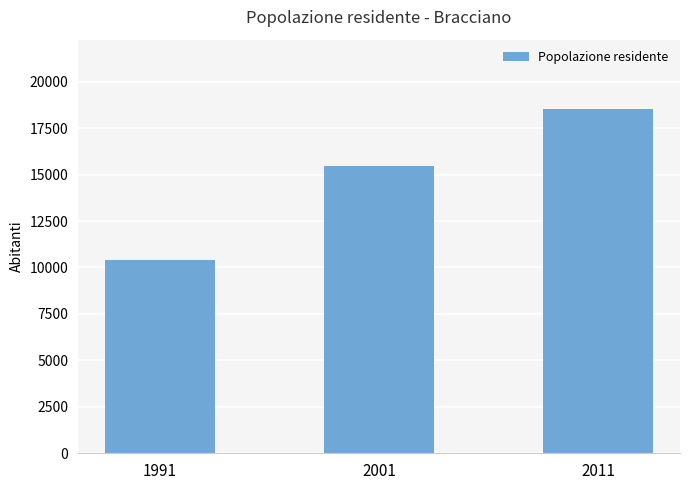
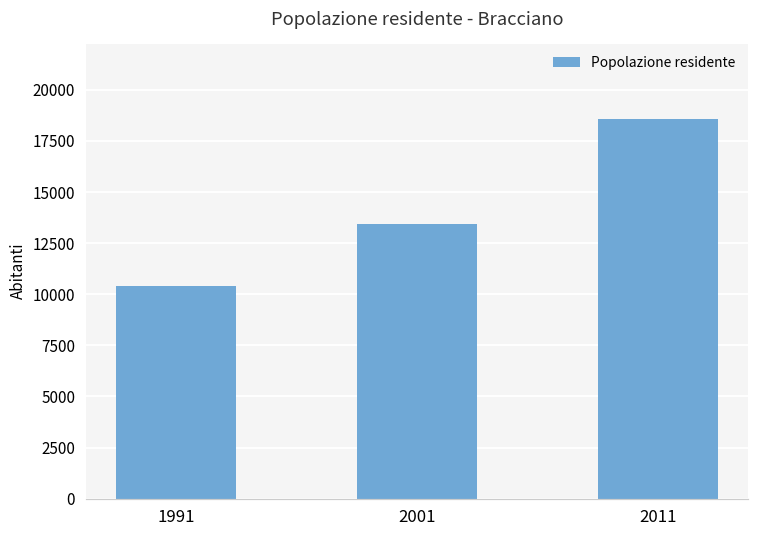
  {
    "1991": 10400,
-   "2001": 15500,
+   "2001": 13400,
    "2011": 18500
  }
